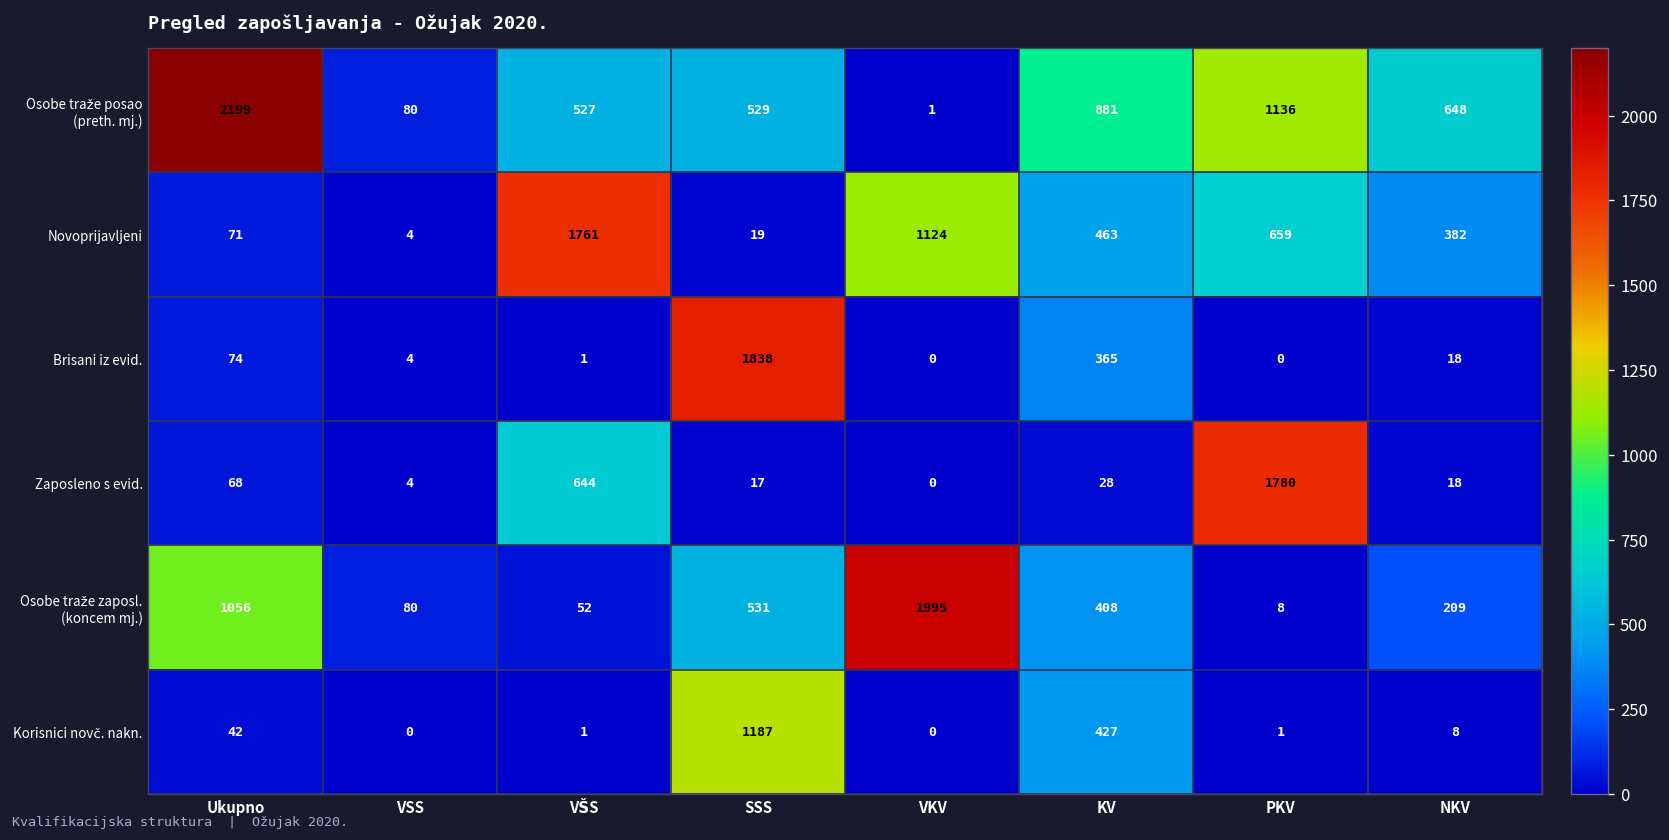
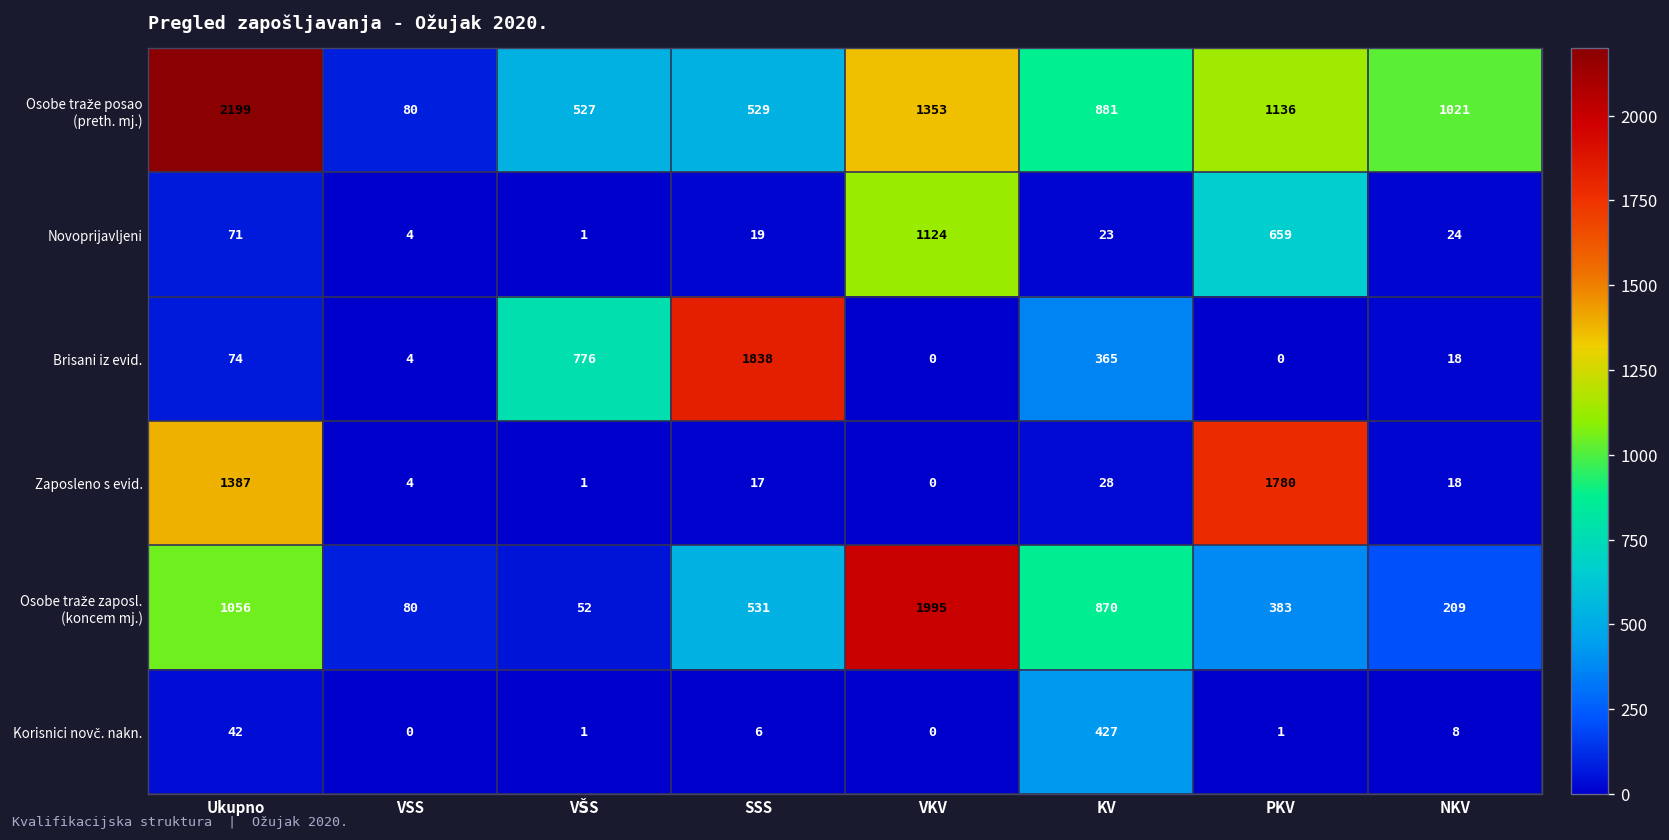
  {
    "Osobe traže posao (preth. mj.)": {
      "Ukupno": 2199,
      "VSS": 80,
      "VŠS": 527,
      "SSS": 529,
-     "VKV": 1,
+     "VKV": 1353,
      "KV": 881,
      "PKV": 1136,
-     "NKV": 648
+     "NKV": 1021
    },
    "Novoprijavljeni": {
      "Ukupno": 71,
      "VSS": 4,
-     "VŠS": 1761,
+     "VŠS": 1,
      "SSS": 19,
      "VKV": 1124,
-     "KV": 463,
+     "KV": 23,
      "PKV": 659,
-     "NKV": 382
+     "NKV": 24
    },
    "Brisani iz evid.": {
      "Ukupno": 74,
      "VSS": 4,
-     "VŠS": 1,
+     "VŠS": 776,
      "SSS": 1838,
      "VKV": 0,
      "KV": 365,
      "PKV": 0,
      "NKV": 18
    },
    "Zaposleno s evid.": {
-     "Ukupno": 68,
+     "Ukupno": 1387,
      "VSS": 4,
-     "VŠS": 644,
+     "VŠS": 1,
      "SSS": 17,
      "VKV": 0,
      "KV": 28,
      "PKV": 1780,
      "NKV": 18
    },
    "Osobe traže zaposl. (koncem mj.)": {
      "Ukupno": 1056,
      "VSS": 80,
      "VŠS": 52,
      "SSS": 531,
      "VKV": 1995,
-     "KV": 408,
-     "PKV": 8,
+     "KV": 870,
+     "PKV": 383,
      "NKV": 209
    },
    "Korisnici novč. nakn.": {
      "Ukupno": 42,
      "VSS": 0,
      "VŠS": 1,
-     "SSS": 1187,
+     "SSS": 6,
      "VKV": 0,
      "KV": 427,
      "PKV": 1,
      "NKV": 8
    }
  }
